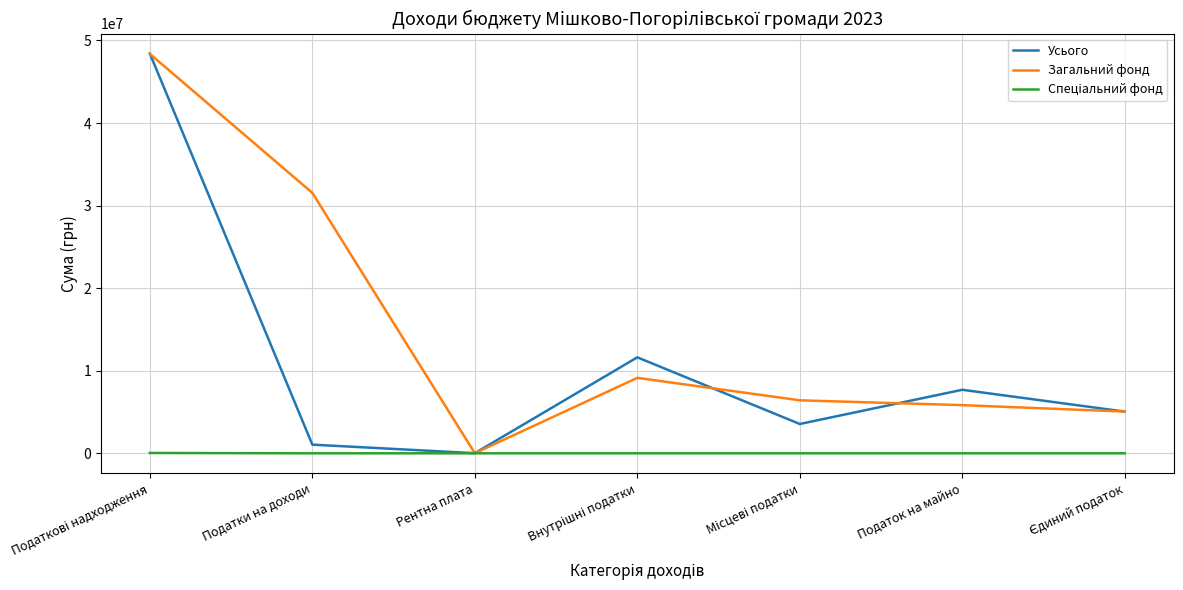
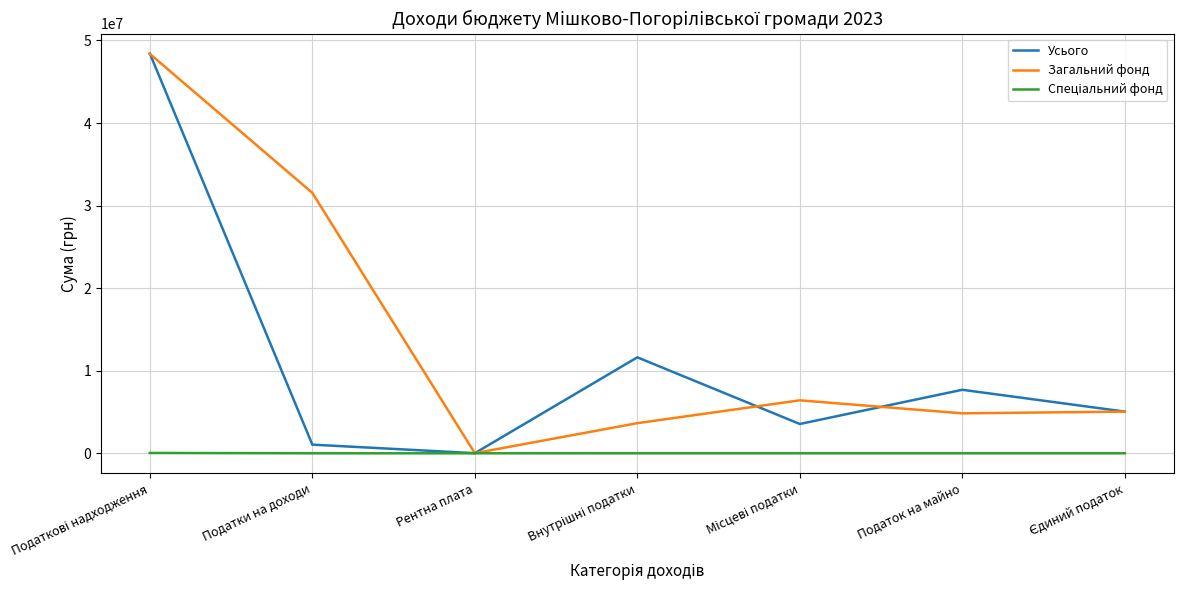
  {
    "Усього": {
      "Податки на доходи": 1000000,
      "Внутрішні податки": 12000000,
      "Місцеві податки": 4000000,
      "Податок на майно": 8000000
    },
    "Загальний фонд": {
      "Податки на доходи": 32000000,
-     "Внутрішні податки": 9000000,
+     "Внутрішні податки": 4000000,
      "Місцеві податки": 6000000,
-     "Податок на майно": 6000000
+     "Податок на майно": 5000000
    },
    "Спеціальний фонд": {
      "Податкові надходження": 0,
      "Податки на доходи": 0,
      "Внутрішні податки": 0,
      "Місцеві податки": 0,
      "Податок на майно": 0,
      "Єдиний податок": 0
    }
  }
